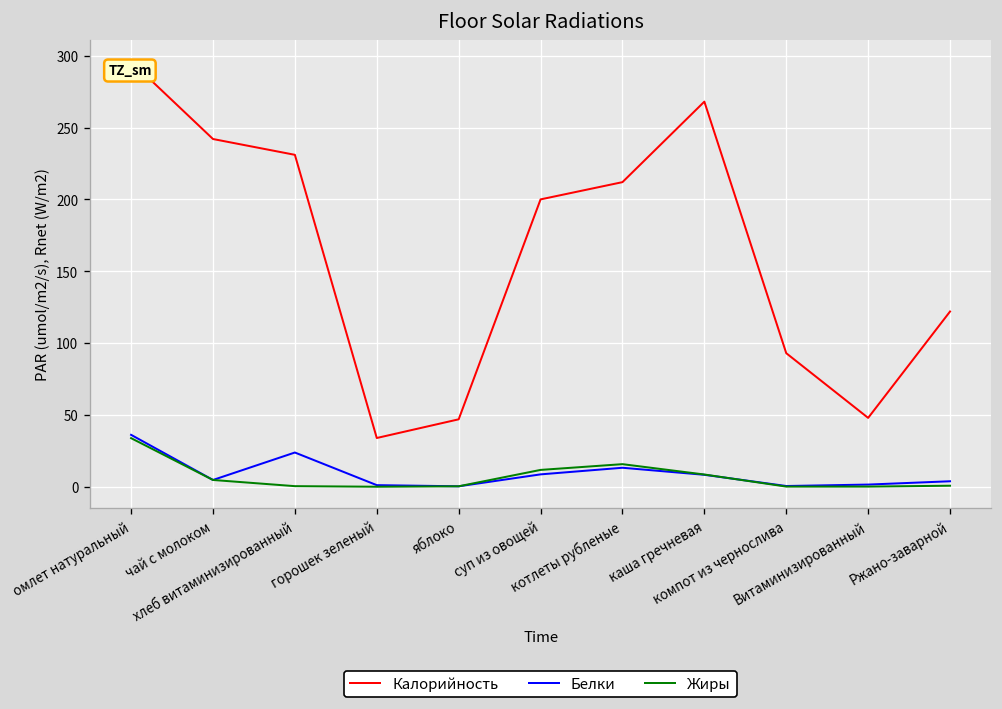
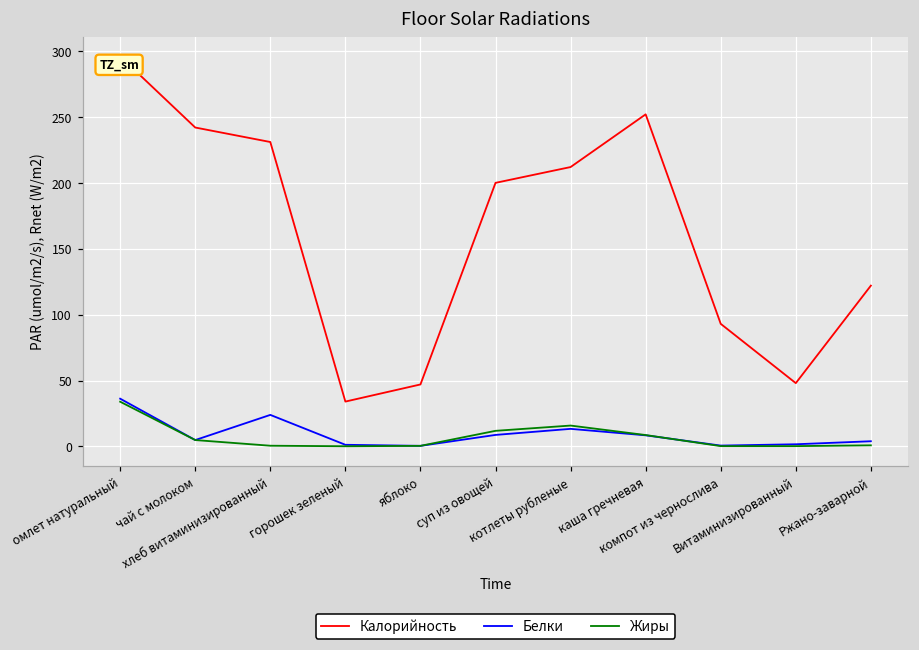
  {
    "Калорийность": {
      "чай с молоком": 242,
      "хлеб витаминизированный": 231,
      "горошек зеленый": 34,
      "яблоко": 47,
      "суп из овощей": 200,
      "котлеты рубленые": 212,
-     "каша гречневая": 268,
+     "каша гречневая": 252,
      "компот из чернослива": 93,
      "Витаминизированный": 48,
      "Ржано-заварной": 122
    },
    "Белки": {
      "омлет натуральный": 36,
      "хлеб витаминизированный": 24,
      "суп из овощей": 9,
      "котлеты рубленые": 13,
      "Ржано-заварной": 4
    },
    "Жиры": {
      "омлет натуральный": 34,
      "хлеб витаминизированный": 1,
      "суп из овощей": 12,
      "котлеты рубленые": 16,
      "Ржано-заварной": 1
    }
  }
